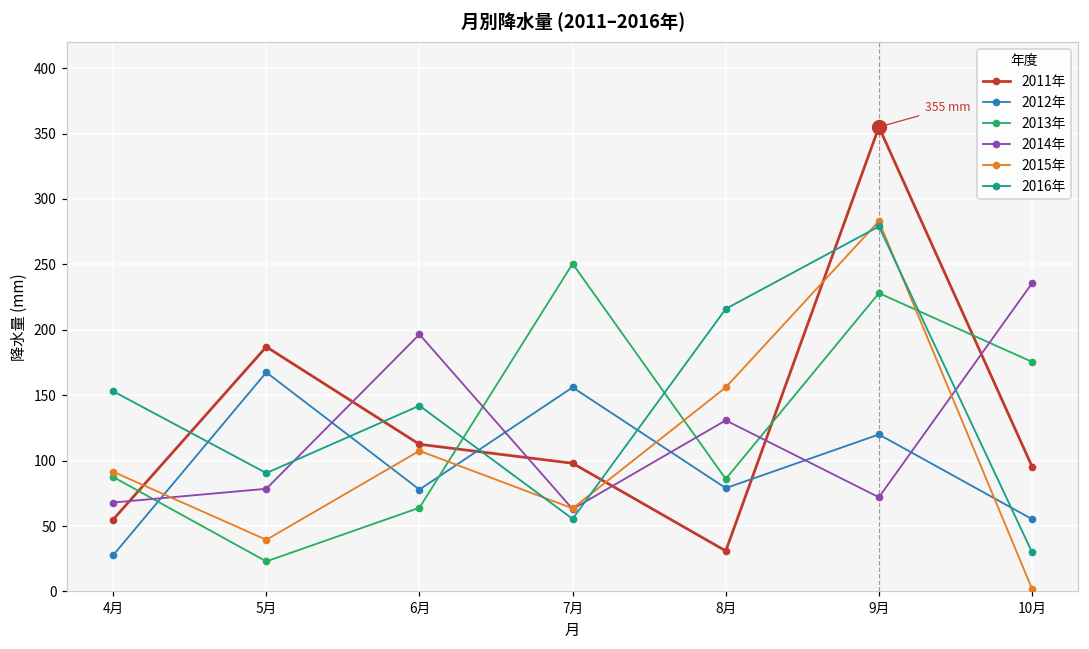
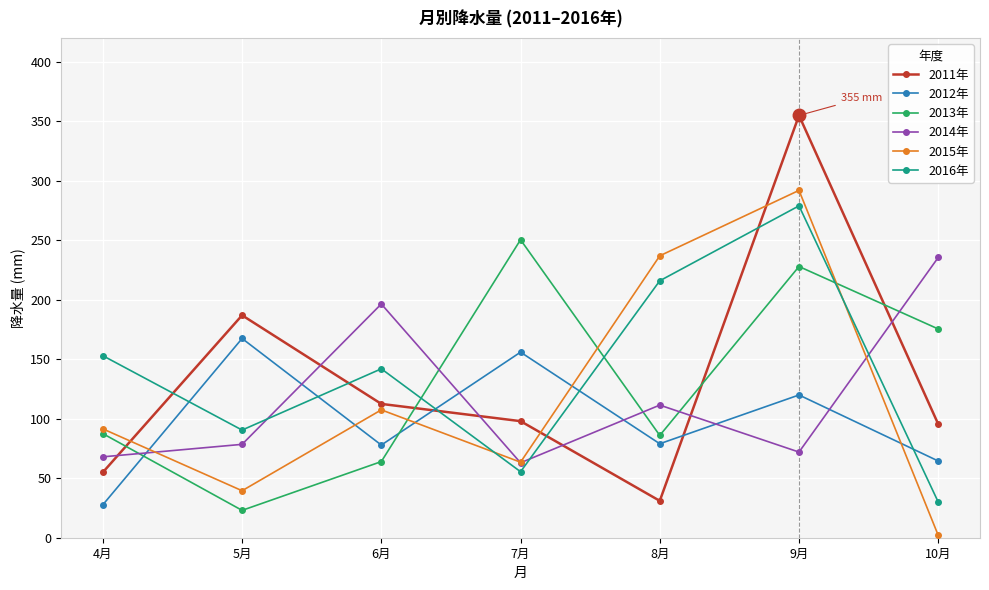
  {
    "2012年": {
      "4月": 28,
      "5月": 168,
      "6月": 78,
      "7月": 156,
      "8月": 79,
      "9月": 120,
-     "10月": 55
+     "10月": 65
    },
    "2014年": {
      "4月": 68,
      "5月": 79,
      "6月": 197,
-     "8月": 131,
+     "8月": 112,
      "9月": 72,
      "10月": 236
    },
    "2015年": {
      "4月": 92,
      "5月": 40,
      "6月": 108,
-     "8月": 156,
-     "9月": 283,
+     "8月": 237,
+     "9月": 292,
      "10月": 2
    }
  }
